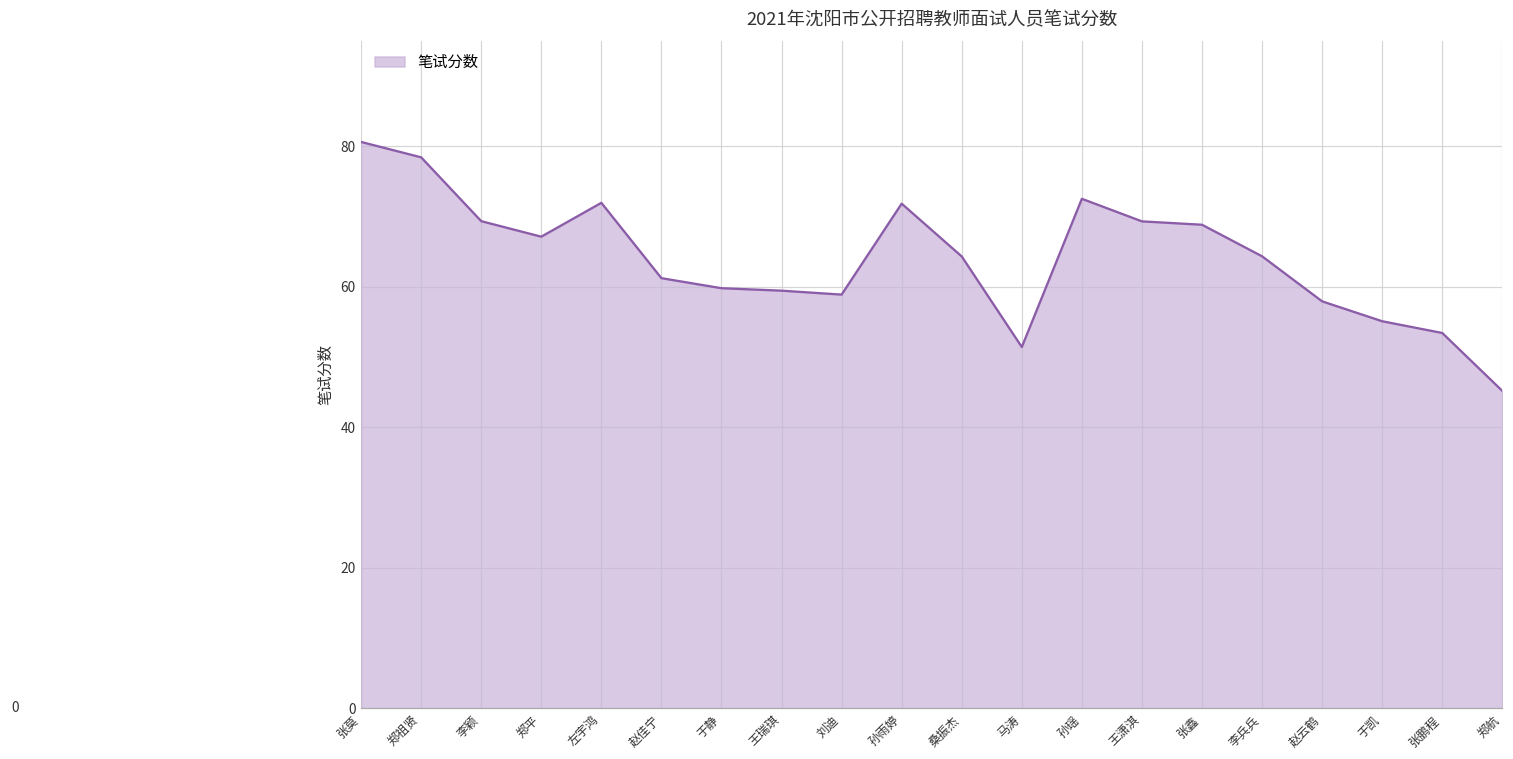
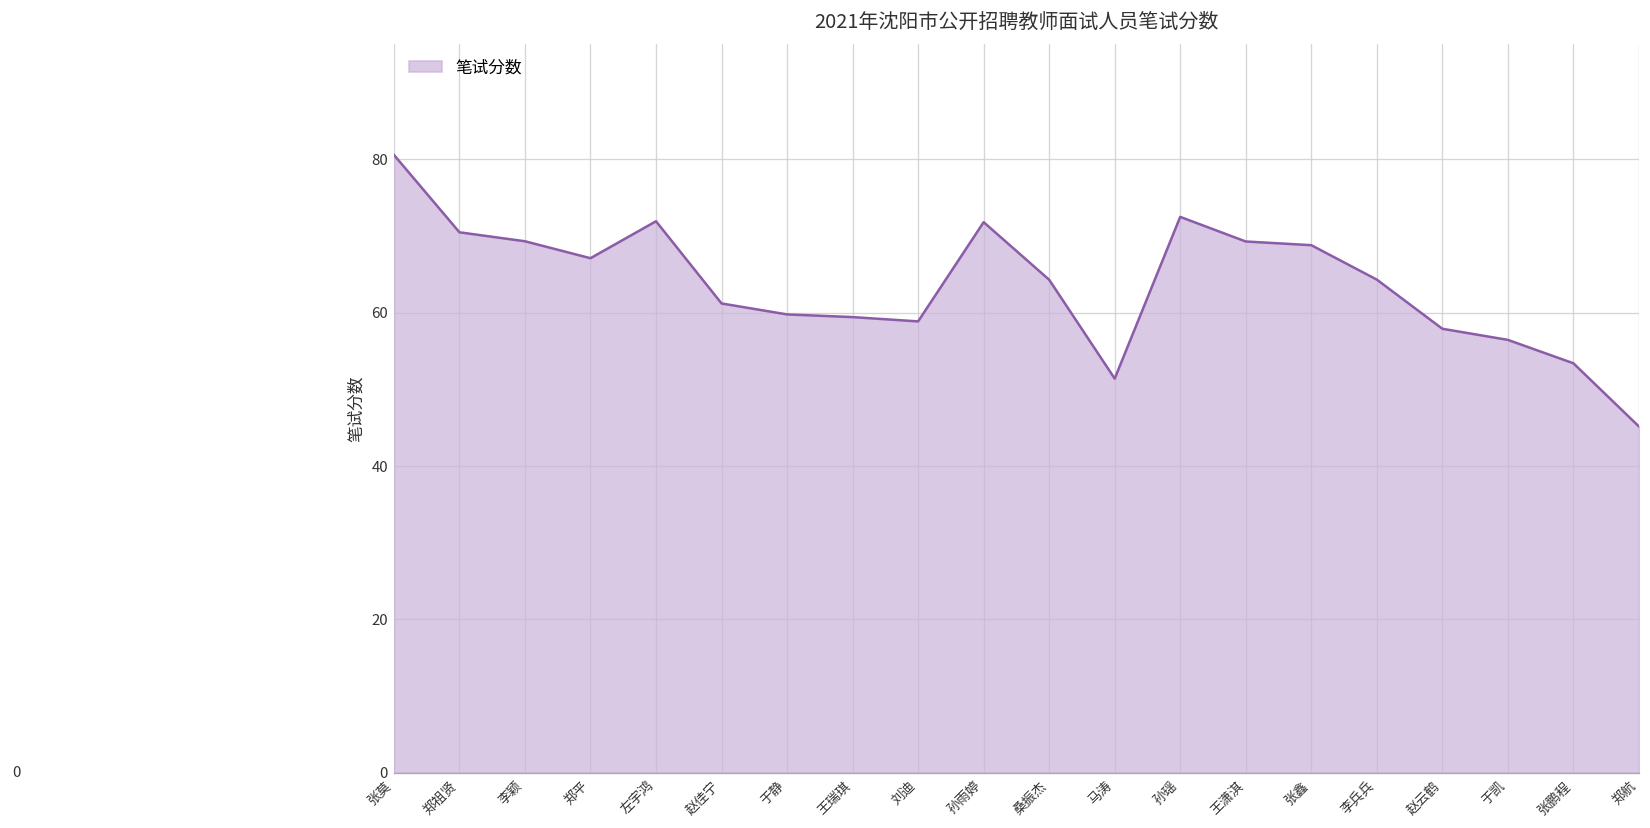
  {
    "张莫": 81,
-   "郑祖贤": 78,
+   "郑祖贤": 70,
    "李颖": 69,
    "郑平": 67,
    "左宇鸿": 72,
    "赵佳宁": 61,
    "于静": 60,
    "王瑞琪": 59,
    "刘迪": 59,
    "孙雨婷": 72,
    "桑振杰": 64,
    "马涛": 51,
    "孙瑶": 72,
    "王潇淇": 69,
    "张鑫": 69,
    "李兵兵": 64,
    "赵云鹤": 58,
-   "于凯": 55,
+   "于凯": 56,
    "张鹏程": 53,
    "郑航": 45
  }
